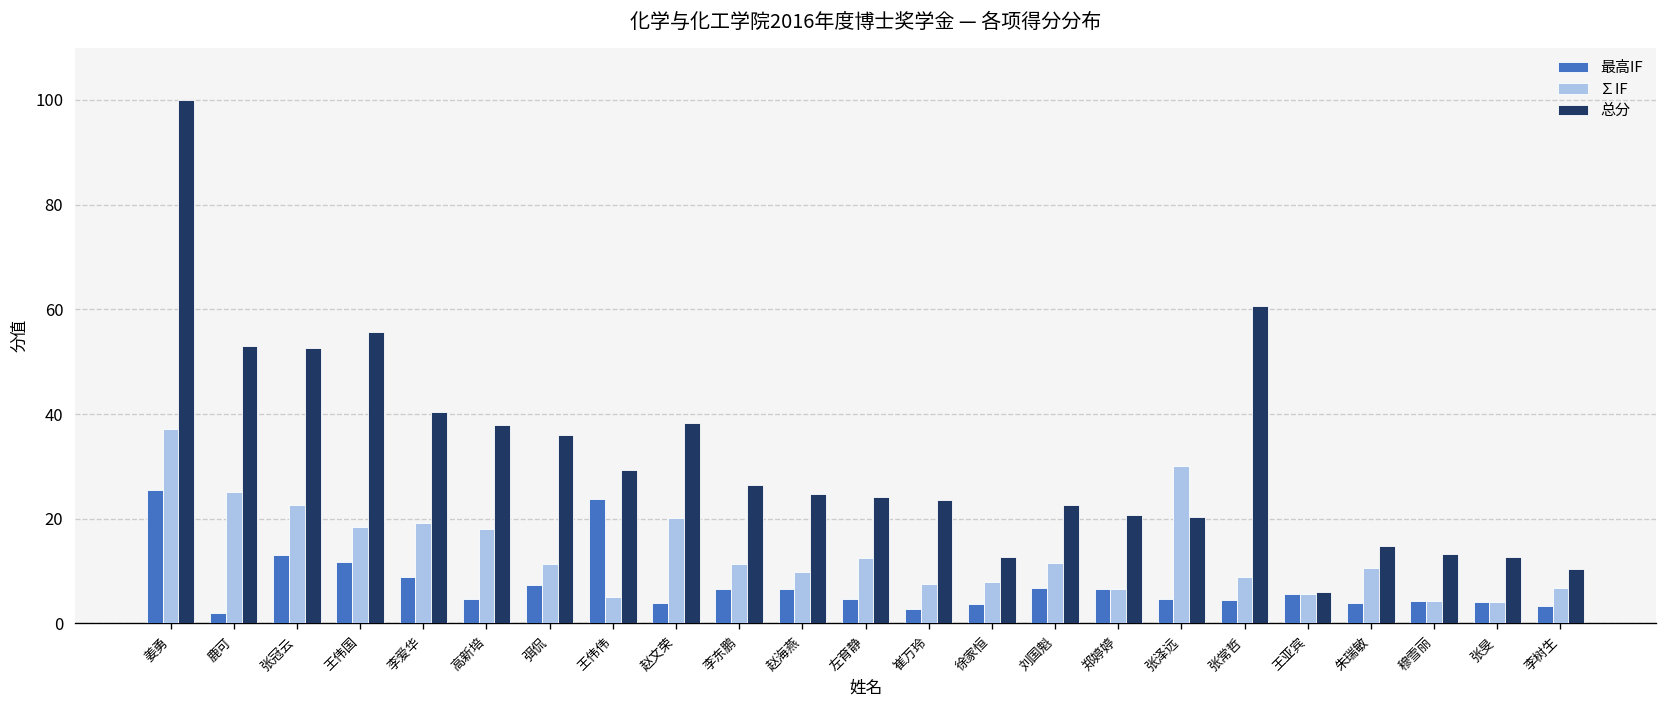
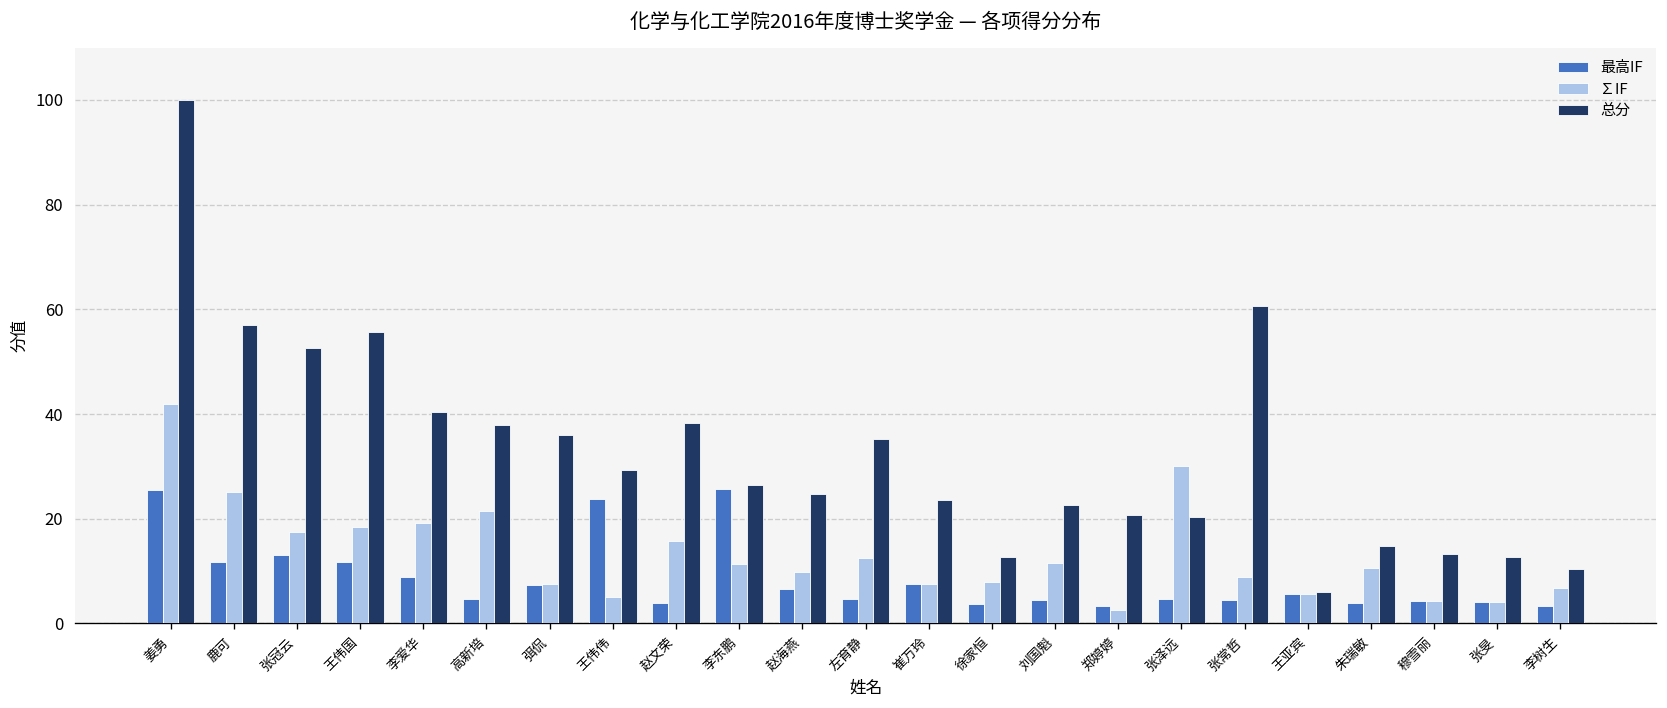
  {
    "最高IF": {
      "姜勇": 25,
-     "鹿可": 2,
+     "鹿可": 12,
      "张冠云": 13,
      "王伟国": 12,
      "李爱华": 9,
      "高新培": 5,
      "弭侃": 7,
      "王伟伟": 24,
      "赵文荣": 4,
-     "李东鹏": 7,
+     "李东鹏": 26,
      "赵海燕": 7,
      "左育静": 5,
-     "崔万玲": 3,
+     "崔万玲": 7,
      "徐家恒": 4,
-     "刘国魁": 7,
-     "郑婷婷": 7,
+     "刘国魁": 4,
+     "郑婷婷": 3,
      "张泽远": 5,
      "张常哲": 4,
      "王亚宾": 6,
      "朱瑞敏": 4,
      "穆雪丽": 4,
      "张旻": 4,
      "李树生": 3
    },
    "∑IF": {
-     "姜勇": 37,
+     "姜勇": 42,
      "鹿可": 25,
-     "张冠云": 23,
+     "张冠云": 17,
      "王伟国": 18,
      "李爱华": 19,
-     "高新培": 18,
-     "弭侃": 11,
+     "高新培": 22,
+     "弭侃": 7,
      "王伟伟": 5,
-     "赵文荣": 20,
+     "赵文荣": 16,
      "李东鹏": 11,
      "赵海燕": 10,
      "左育静": 13,
      "崔万玲": 7,
      "徐家恒": 8,
      "刘国魁": 12,
-     "郑婷婷": 7,
+     "郑婷婷": 3,
      "张泽远": 30,
      "张常哲": 9,
      "王亚宾": 6,
      "朱瑞敏": 11,
      "穆雪丽": 4,
      "张旻": 4,
      "李树生": 7
    },
    "总分": {
      "姜勇": 100,
-     "鹿可": 53,
+     "鹿可": 57,
      "张冠云": 53,
      "王伟国": 56,
      "李爱华": 40,
      "高新培": 38,
      "弭侃": 36,
      "王伟伟": 29,
      "赵文荣": 38,
      "李东鹏": 26,
      "赵海燕": 25,
-     "左育静": 24,
+     "左育静": 35,
      "崔万玲": 24,
      "徐家恒": 13,
      "刘国魁": 23,
      "郑婷婷": 21,
      "张泽远": 20,
      "张常哲": 61,
      "王亚宾": 6,
      "朱瑞敏": 15,
      "穆雪丽": 13,
      "张旻": 13,
      "李树生": 10
    }
  }
